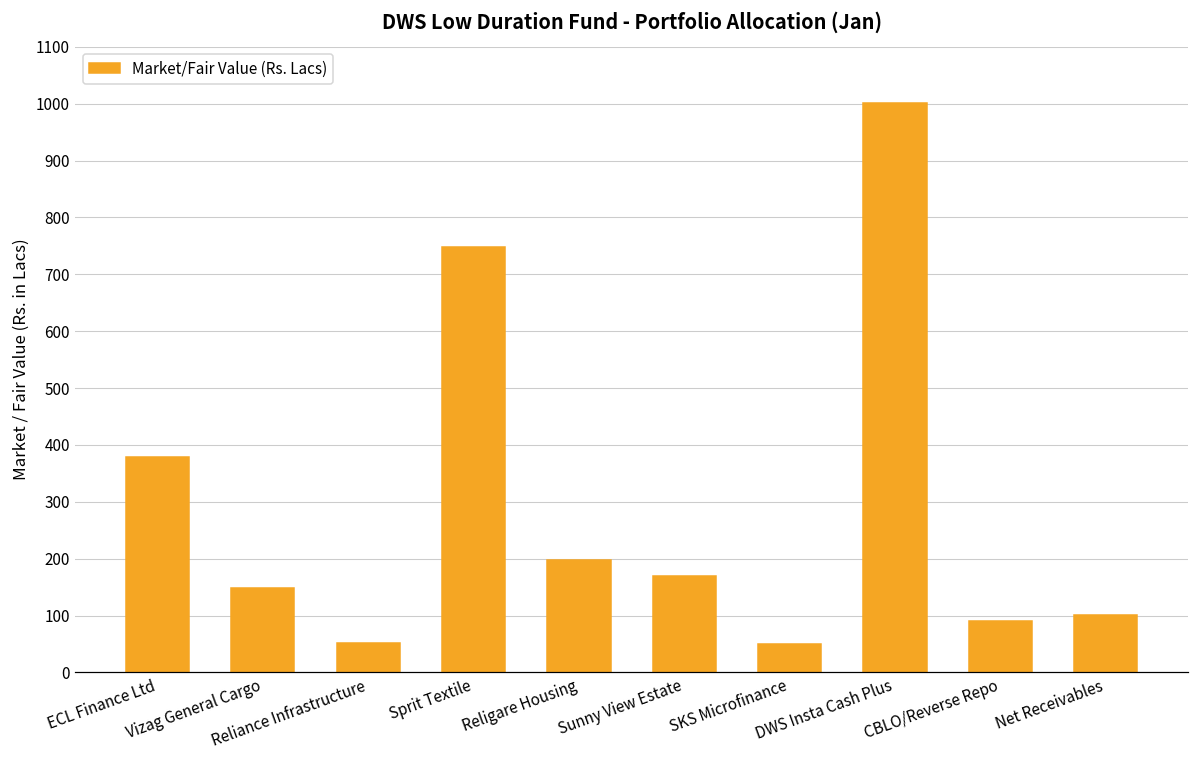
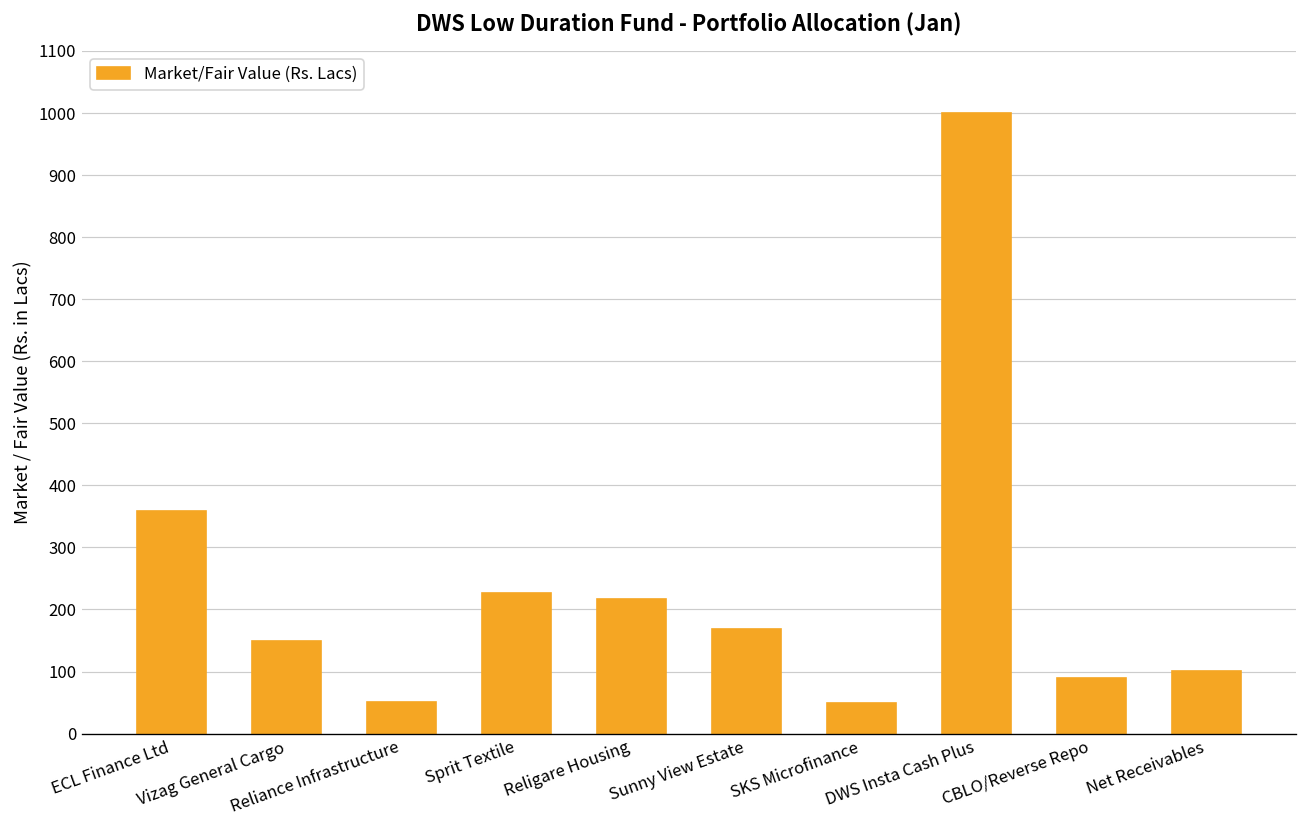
  {
-   "ECL Finance Ltd": 380,
+   "ECL Finance Ltd": 360,
    "Vizag General Cargo": 150,
    "Reliance Infrastructure": 50,
-   "Sprit Textile": 750,
-   "Religare Housing": 200,
+   "Sprit Textile": 230,
+   "Religare Housing": 220,
    "Sunny View Estate": 170,
    "SKS Microfinance": 50,
    "DWS Insta Cash Plus": 1000,
    "CBLO/Reverse Repo": 90,
    "Net Receivables": 100
  }
